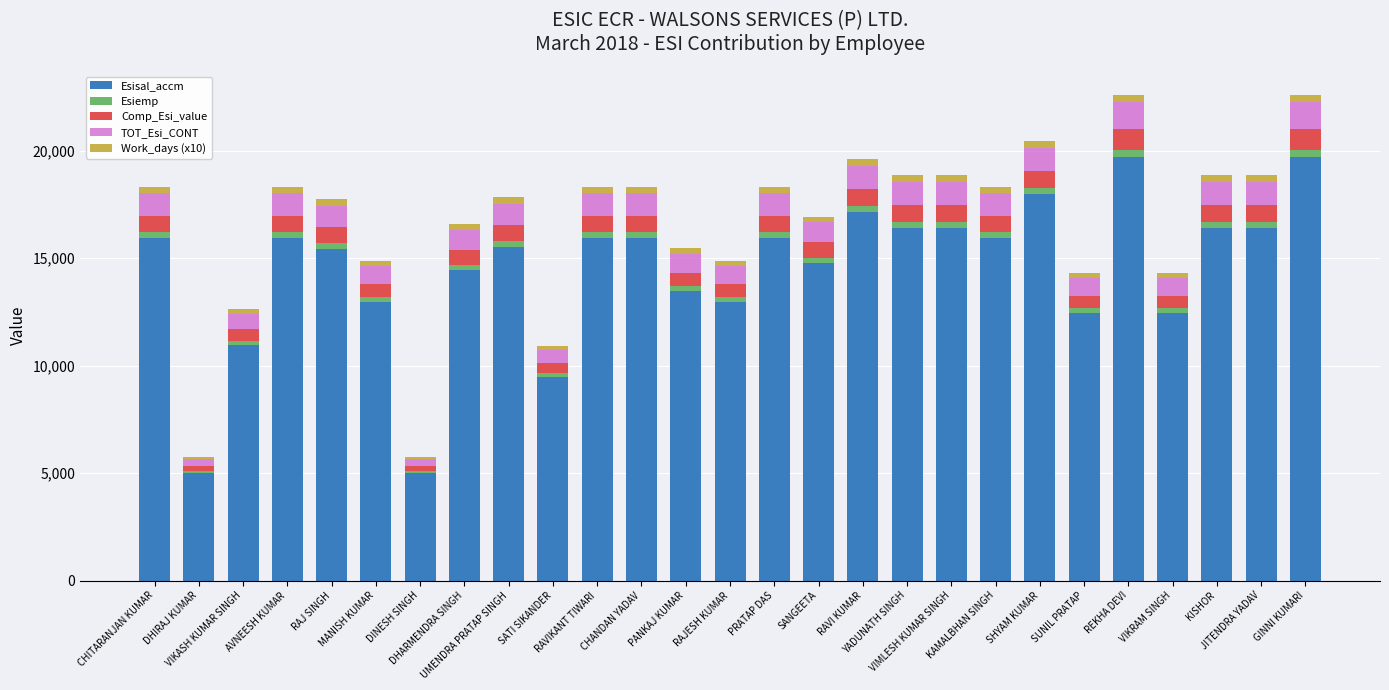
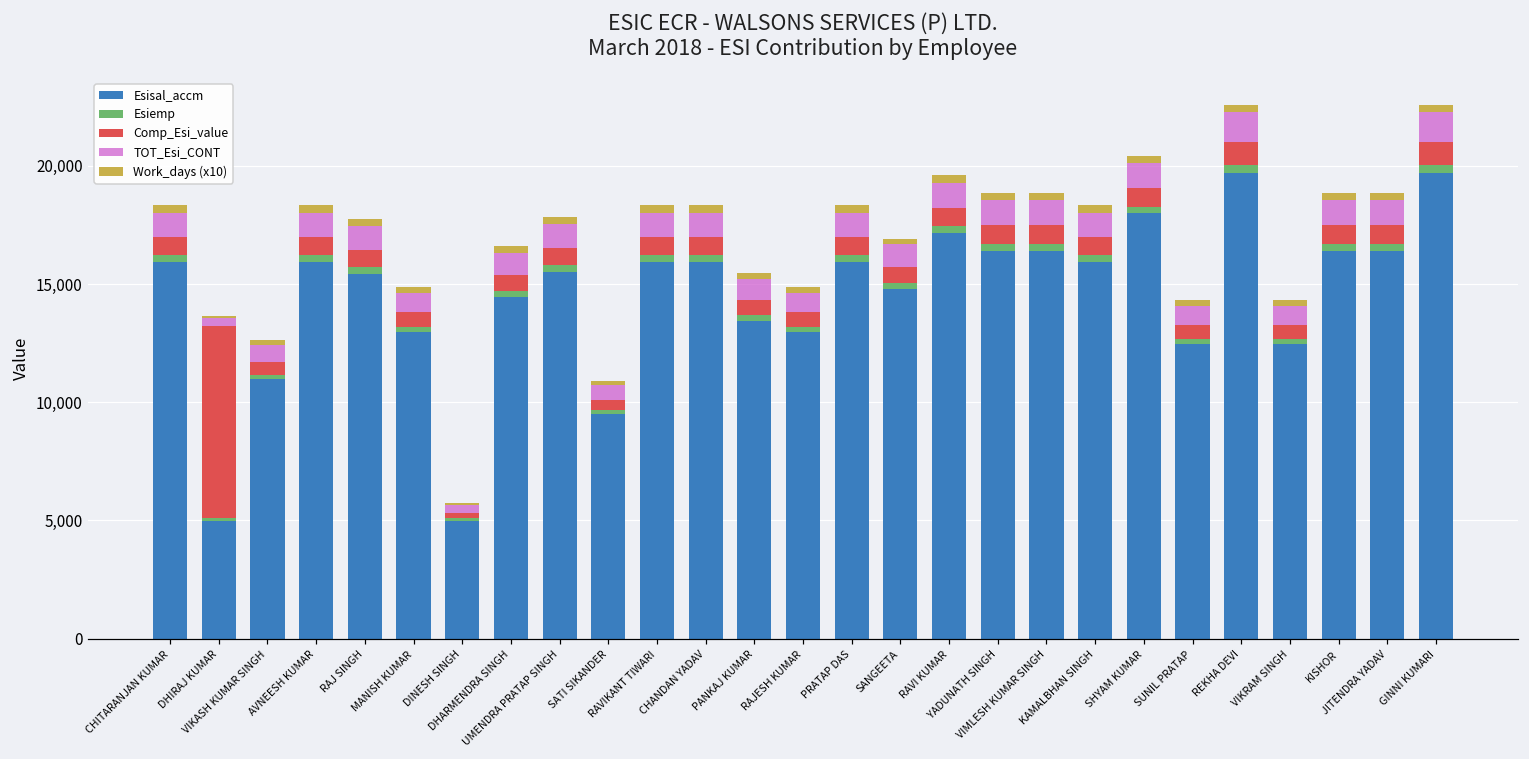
  {
    "Esisal_accm": {
      "CHITARANJAN KUMAR": "15,900",
      "DHIRAJ KUMAR": "5,000",
      "VIKASH KUMAR SINGH": "11,000",
      "AVNEESH KUMAR": "15,900",
      "RAJ SINGH": "15,400",
      "MANISH KUMAR": "13,000",
      "DINESH SINGH": "5,000",
      "DHARMENDRA SINGH": "14,400",
      "UMENDRA PRATAP SINGH": "15,500",
      "SATI SIKANDER": "9,500",
      "RAVIKANT TIWARI": "15,900",
      "CHANDAN YADAV": "15,900",
      "PANKAJ KUMAR": "13,500",
      "RAJESH KUMAR": "13,000",
      "PRATAP DAS": "15,900",
      "SANGEETA": "14,800",
      "RAVI KUMAR": "17,200",
      "YADUNATH SINGH": "16,400",
      "VIMLESH KUMAR SINGH": "16,400",
      "KAMALBHAN SINGH": "15,900",
      "SHYAM KUMAR": "18,000",
      "SUNIL PRATAP": "12,500",
      "REKHA DEVI": "19,700",
      "VIKRAM SINGH": "12,500",
      "KISHOR": "16,400",
      "JITENDRA YADAV": "16,400",
      "GINNI KUMARI": "19,700"
    },
    "Esiemp": {
      "CHITARANJAN KUMAR": "300",
      "VIKASH KUMAR SINGH": "200",
      "AVNEESH KUMAR": "300",
      "RAJ SINGH": "300",
      "MANISH KUMAR": "200",
      "DHARMENDRA SINGH": "300",
      "UMENDRA PRATAP SINGH": "300",
      "SATI SIKANDER": "200",
      "RAVIKANT TIWARI": "300",
      "CHANDAN YADAV": "300",
      "PANKAJ KUMAR": "200",
      "RAJESH KUMAR": "200",
      "PRATAP DAS": "300",
      "SANGEETA": "300",
      "RAVI KUMAR": "300",
      "YADUNATH SINGH": "300",
      "VIMLESH KUMAR SINGH": "300",
      "KAMALBHAN SINGH": "300",
      "SHYAM KUMAR": "300",
      "SUNIL PRATAP": "200",
      "REKHA DEVI": "300",
      "VIKRAM SINGH": "200",
      "KISHOR": "300",
      "JITENDRA YADAV": "300",
      "GINNI KUMARI": "300"
    },
    "Comp_Esi_value": {
      "CHITARANJAN KUMAR": "800",
-     "DHIRAJ KUMAR": "200",
+     "DHIRAJ KUMAR": "8,200",
      "VIKASH KUMAR SINGH": "500",
      "AVNEESH KUMAR": "800",
      "RAJ SINGH": "700",
      "MANISH KUMAR": "600",
      "DINESH SINGH": "200",
      "DHARMENDRA SINGH": "700",
      "UMENDRA PRATAP SINGH": "700",
      "SATI SIKANDER": "500",
      "RAVIKANT TIWARI": "800",
      "CHANDAN YADAV": "800",
      "PANKAJ KUMAR": "600",
      "RAJESH KUMAR": "600",
      "PRATAP DAS": "800",
      "SANGEETA": "700",
      "RAVI KUMAR": "800",
      "YADUNATH SINGH": "800",
      "VIMLESH KUMAR SINGH": "800",
      "KAMALBHAN SINGH": "800",
      "SHYAM KUMAR": "800",
      "SUNIL PRATAP": "600",
      "REKHA DEVI": "900",
      "VIKRAM SINGH": "600",
      "KISHOR": "800",
      "JITENDRA YADAV": "800",
      "GINNI KUMARI": "900"
    },
    "TOT_Esi_CONT": {
      "CHITARANJAN KUMAR": "1,000",
      "DHIRAJ KUMAR": "300",
      "VIKASH KUMAR SINGH": "700",
      "AVNEESH KUMAR": "1,000",
      "RAJ SINGH": "1,000",
      "MANISH KUMAR": "800",
      "DINESH SINGH": "300",
      "DHARMENDRA SINGH": "900",
      "UMENDRA PRATAP SINGH": "1,000",
      "SATI SIKANDER": "600",
      "RAVIKANT TIWARI": "1,000",
      "CHANDAN YADAV": "1,000",
      "PANKAJ KUMAR": "900",
      "RAJESH KUMAR": "800",
      "PRATAP DAS": "1,000",
      "SANGEETA": "1,000",
      "RAVI KUMAR": "1,100",
      "YADUNATH SINGH": "1,100",
      "VIMLESH KUMAR SINGH": "1,100",
      "KAMALBHAN SINGH": "1,000",
      "SHYAM KUMAR": "1,100",
      "SUNIL PRATAP": "800",
      "REKHA DEVI": "1,300",
      "VIKRAM SINGH": "800",
      "KISHOR": "1,100",
      "JITENDRA YADAV": "1,100",
      "GINNI KUMARI": "1,300"
    },
    "Work_days (x10)": {
      "CHITARANJAN KUMAR": "300",
      "VIKASH KUMAR SINGH": "200",
      "AVNEESH KUMAR": "300",
      "RAJ SINGH": "300",
      "MANISH KUMAR": "300",
      "DHARMENDRA SINGH": "300",
      "UMENDRA PRATAP SINGH": "300",
      "SATI SIKANDER": "200",
      "RAVIKANT TIWARI": "300",
      "CHANDAN YADAV": "300",
      "PANKAJ KUMAR": "300",
      "RAJESH KUMAR": "300",
      "PRATAP DAS": "300",
      "SANGEETA": "200",
      "RAVI KUMAR": "300",
      "YADUNATH SINGH": "300",
      "VIMLESH KUMAR SINGH": "300",
      "KAMALBHAN SINGH": "300",
      "SHYAM KUMAR": "300",
      "SUNIL PRATAP": "200",
      "REKHA DEVI": "300",
      "VIKRAM SINGH": "200",
      "KISHOR": "300",
      "JITENDRA YADAV": "300",
      "GINNI KUMARI": "300"
    }
  }
